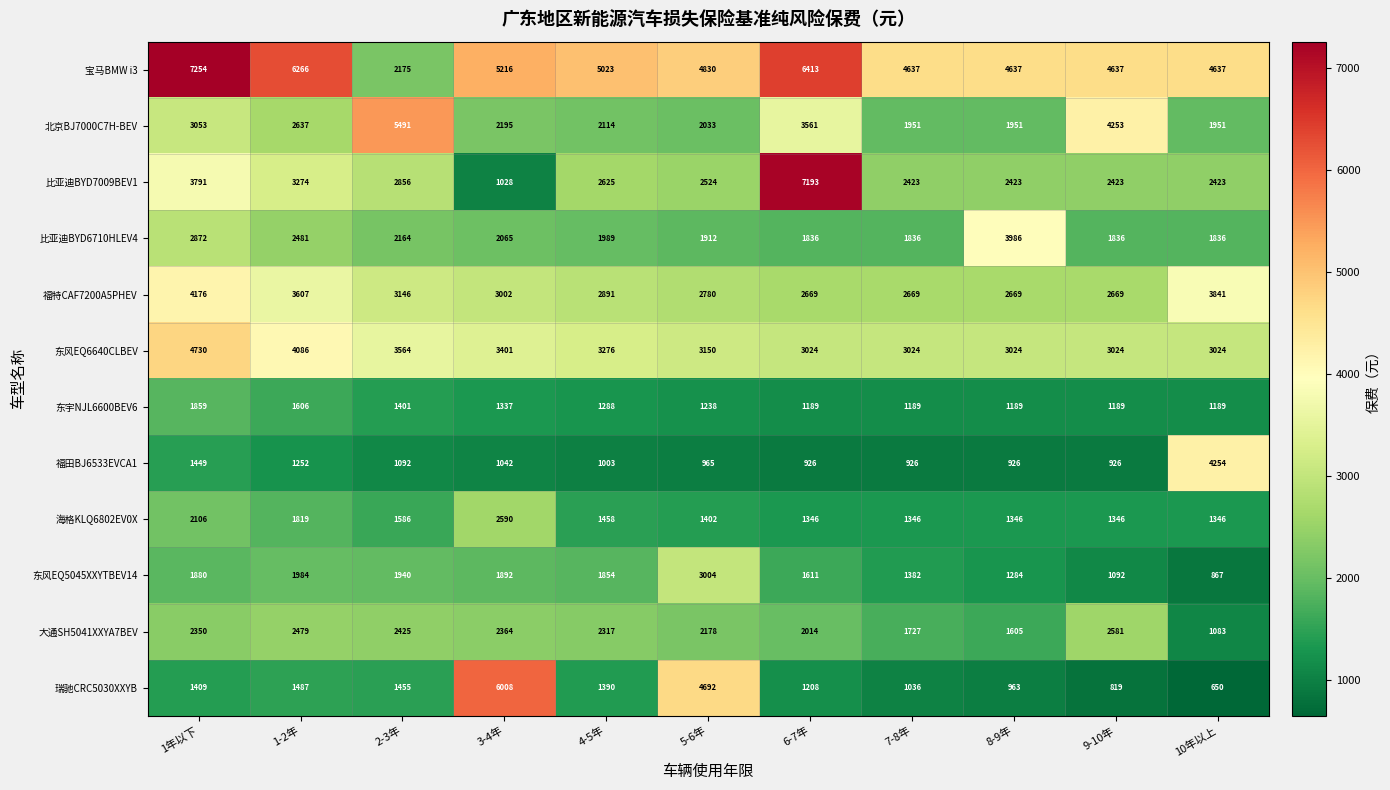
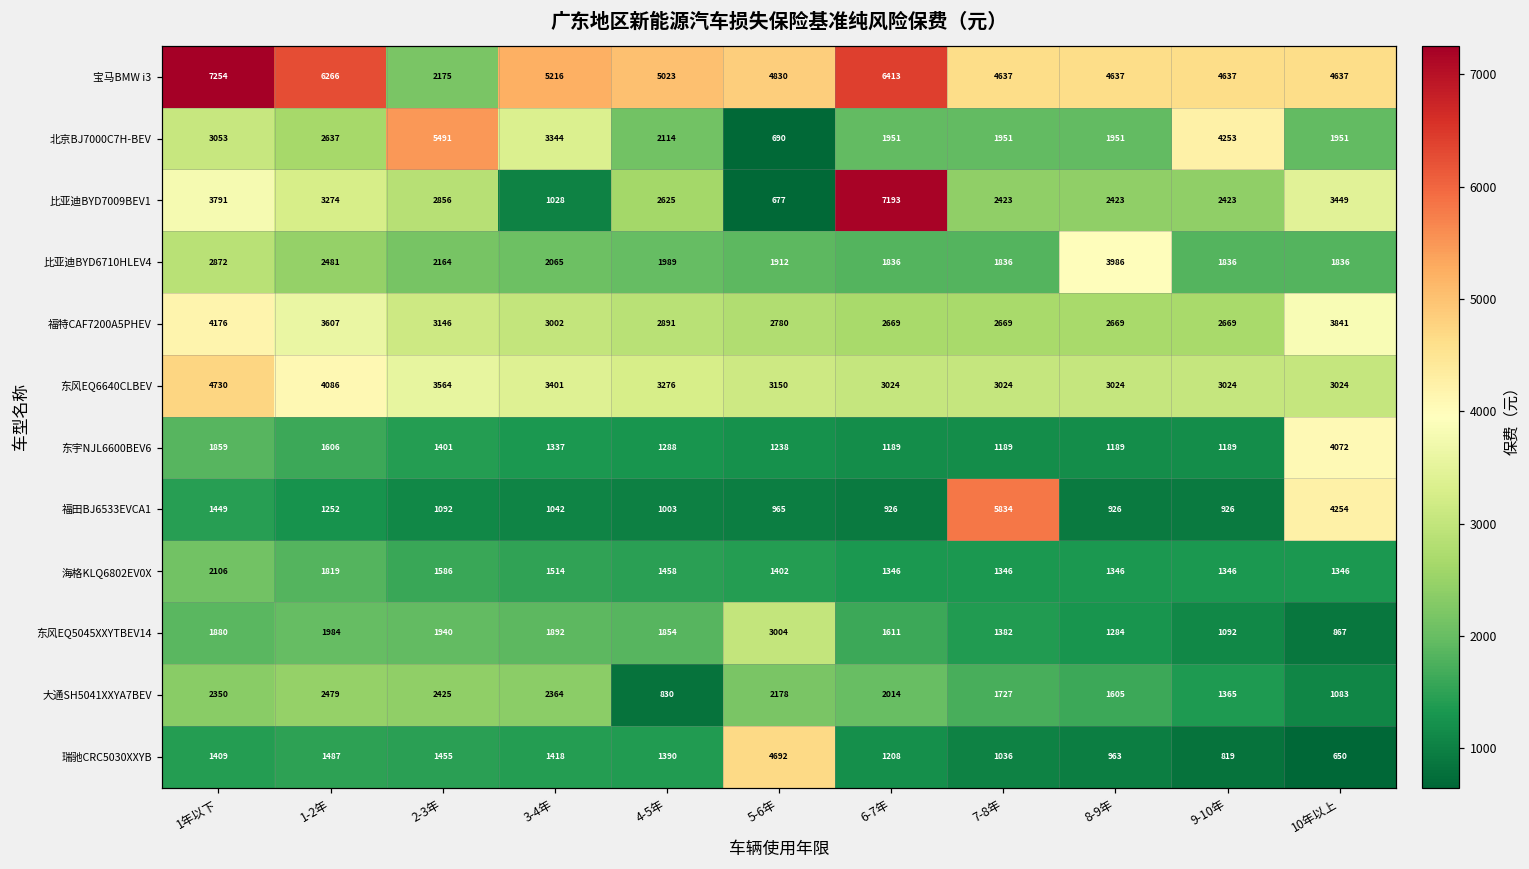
  {
    "宝马BMW i3": {
      "1年以下": 7254,
      "1-2年": 6266,
      "2-3年": 2175,
      "3-4年": 5216,
      "4-5年": 5023,
      "5-6年": 4830,
      "6-7年": 6413,
      "7-8年": 4637,
      "8-9年": 4637,
      "9-10年": 4637,
      "10年以上": 4637
    },
    "北京BJ7000C7H-BEV": {
      "1年以下": 3053,
      "1-2年": 2637,
      "2-3年": 5491,
-     "3-4年": 2195,
+     "3-4年": 3344,
      "4-5年": 2114,
-     "5-6年": 2033,
-     "6-7年": 3561,
+     "5-6年": 690,
+     "6-7年": 1951,
      "7-8年": 1951,
      "8-9年": 1951,
      "9-10年": 4253,
      "10年以上": 1951
    },
    "比亚迪BYD7009BEV1": {
      "1年以下": 3791,
      "1-2年": 3274,
      "2-3年": 2856,
      "3-4年": 1028,
      "4-5年": 2625,
-     "5-6年": 2524,
+     "5-6年": 677,
      "6-7年": 7193,
      "7-8年": 2423,
      "8-9年": 2423,
      "9-10年": 2423,
-     "10年以上": 2423
+     "10年以上": 3449
    },
    "比亚迪BYD6710HLEV4": {
      "1年以下": 2872,
      "1-2年": 2481,
      "2-3年": 2164,
      "3-4年": 2065,
      "4-5年": 1989,
      "5-6年": 1912,
      "6-7年": 1836,
      "7-8年": 1836,
      "8-9年": 3986,
      "9-10年": 1836,
      "10年以上": 1836
    },
    "福特CAF7200A5PHEV": {
      "1年以下": 4176,
      "1-2年": 3607,
      "2-3年": 3146,
      "3-4年": 3002,
      "4-5年": 2891,
      "5-6年": 2780,
      "6-7年": 2669,
      "7-8年": 2669,
      "8-9年": 2669,
      "9-10年": 2669,
      "10年以上": 3841
    },
    "东风EQ6640CLBEV": {
      "1年以下": 4730,
      "1-2年": 4086,
      "2-3年": 3564,
      "3-4年": 3401,
      "4-5年": 3276,
      "5-6年": 3150,
      "6-7年": 3024,
      "7-8年": 3024,
      "8-9年": 3024,
      "9-10年": 3024,
      "10年以上": 3024
    },
    "东宇NJL6600BEV6": {
      "1年以下": 1859,
      "1-2年": 1606,
      "2-3年": 1401,
      "3-4年": 1337,
      "4-5年": 1288,
      "5-6年": 1238,
      "6-7年": 1189,
      "7-8年": 1189,
      "8-9年": 1189,
      "9-10年": 1189,
-     "10年以上": 1189
+     "10年以上": 4072
    },
    "福田BJ6533EVCA1": {
      "1年以下": 1449,
      "1-2年": 1252,
      "2-3年": 1092,
      "3-4年": 1042,
      "4-5年": 1003,
      "5-6年": 965,
      "6-7年": 926,
-     "7-8年": 926,
+     "7-8年": 5834,
      "8-9年": 926,
      "9-10年": 926,
      "10年以上": 4254
    },
    "海格KLQ6802EV0X": {
      "1年以下": 2106,
      "1-2年": 1819,
      "2-3年": 1586,
-     "3-4年": 2590,
+     "3-4年": 1514,
      "4-5年": 1458,
      "5-6年": 1402,
      "6-7年": 1346,
      "7-8年": 1346,
      "8-9年": 1346,
      "9-10年": 1346,
      "10年以上": 1346
    },
    "东风EQ5045XXYTBEV14": {
      "1年以下": 1880,
      "1-2年": 1984,
      "2-3年": 1940,
      "3-4年": 1892,
      "4-5年": 1854,
      "5-6年": 3004,
      "6-7年": 1611,
      "7-8年": 1382,
      "8-9年": 1284,
      "9-10年": 1092,
      "10年以上": 867
    },
    "大通SH5041XXYA7BEV": {
      "1年以下": 2350,
      "1-2年": 2479,
      "2-3年": 2425,
      "3-4年": 2364,
-     "4-5年": 2317,
+     "4-5年": 830,
      "5-6年": 2178,
      "6-7年": 2014,
      "7-8年": 1727,
      "8-9年": 1605,
-     "9-10年": 2581,
+     "9-10年": 1365,
      "10年以上": 1083
    },
    "瑞驰CRC5030XXYB": {
      "1年以下": 1409,
      "1-2年": 1487,
      "2-3年": 1455,
-     "3-4年": 6008,
+     "3-4年": 1418,
      "4-5年": 1390,
      "5-6年": 4692,
      "6-7年": 1208,
      "7-8年": 1036,
      "8-9年": 963,
      "9-10年": 819,
      "10年以上": 650
    }
  }
